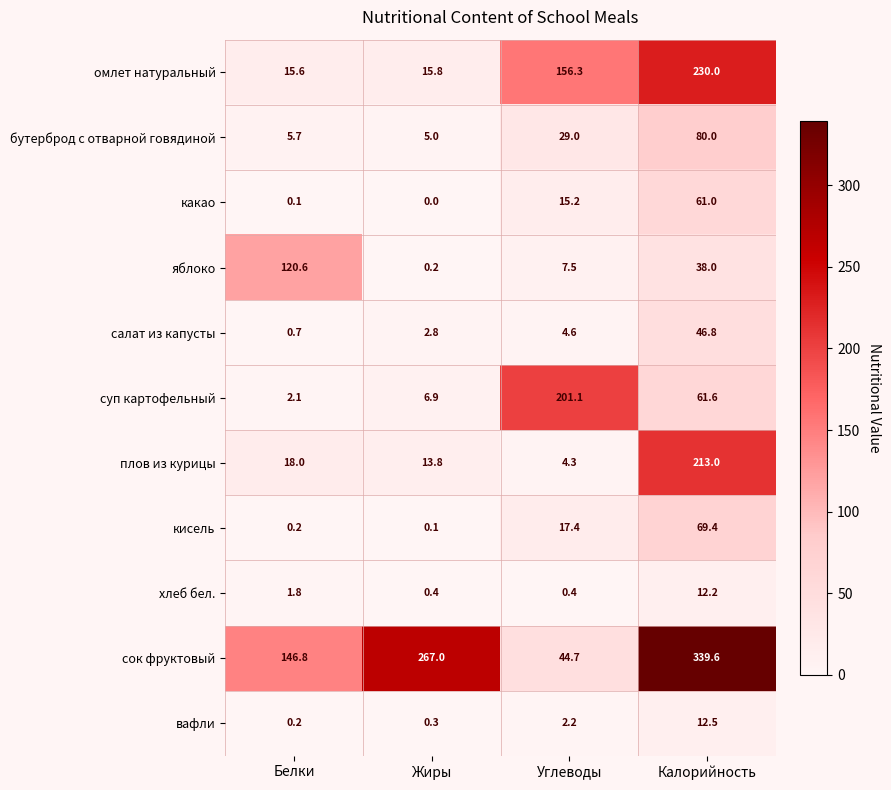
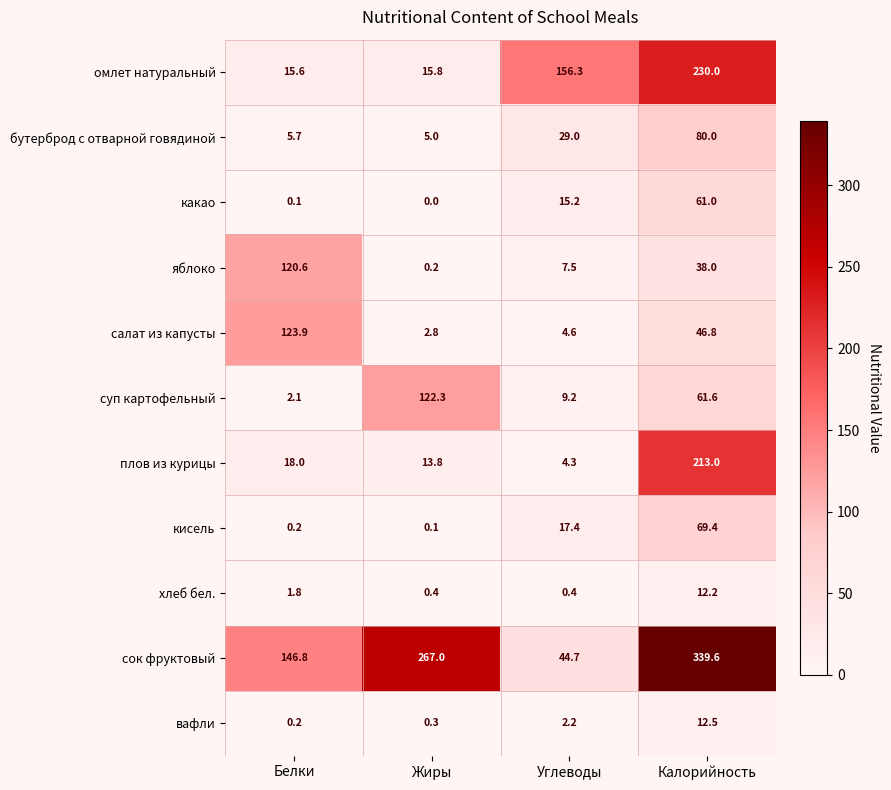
  {
    "омлет натуральный": {
      "Белки": 15.6,
      "Жиры": 15.8,
      "Углеводы": 156.3,
      "Калорийность": 230.0
    },
    "бутерброд с отварной говядиной": {
      "Белки": 5.7,
      "Жиры": 5.0,
      "Углеводы": 29.0,
      "Калорийность": 80.0
    },
    "какао": {
      "Белки": 0.1,
      "Жиры": 0.0,
      "Углеводы": 15.2,
      "Калорийность": 61.0
    },
    "яблоко": {
      "Белки": 120.6,
      "Жиры": 0.2,
      "Углеводы": 7.5,
      "Калорийность": 38.0
    },
    "салат из капусты": {
-     "Белки": 0.7,
+     "Белки": 123.9,
      "Жиры": 2.8,
      "Углеводы": 4.6,
      "Калорийность": 46.8
    },
    "суп картофельный": {
      "Белки": 2.1,
-     "Жиры": 6.9,
-     "Углеводы": 201.1,
+     "Жиры": 122.3,
+     "Углеводы": 9.2,
      "Калорийность": 61.6
    },
    "плов из курицы": {
      "Белки": 18.0,
      "Жиры": 13.8,
      "Углеводы": 4.3,
      "Калорийность": 213.0
    },
    "кисель": {
      "Белки": 0.2,
      "Жиры": 0.1,
      "Углеводы": 17.4,
      "Калорийность": 69.4
    },
    "хлеб бел.": {
      "Белки": 1.8,
      "Жиры": 0.4,
      "Углеводы": 0.4,
      "Калорийность": 12.2
    },
    "сок фруктовый": {
      "Белки": 146.8,
      "Жиры": 267.0,
      "Углеводы": 44.7,
      "Калорийность": 339.6
    },
    "вафли": {
      "Белки": 0.2,
      "Жиры": 0.3,
      "Углеводы": 2.2,
      "Калорийность": 12.5
    }
  }
